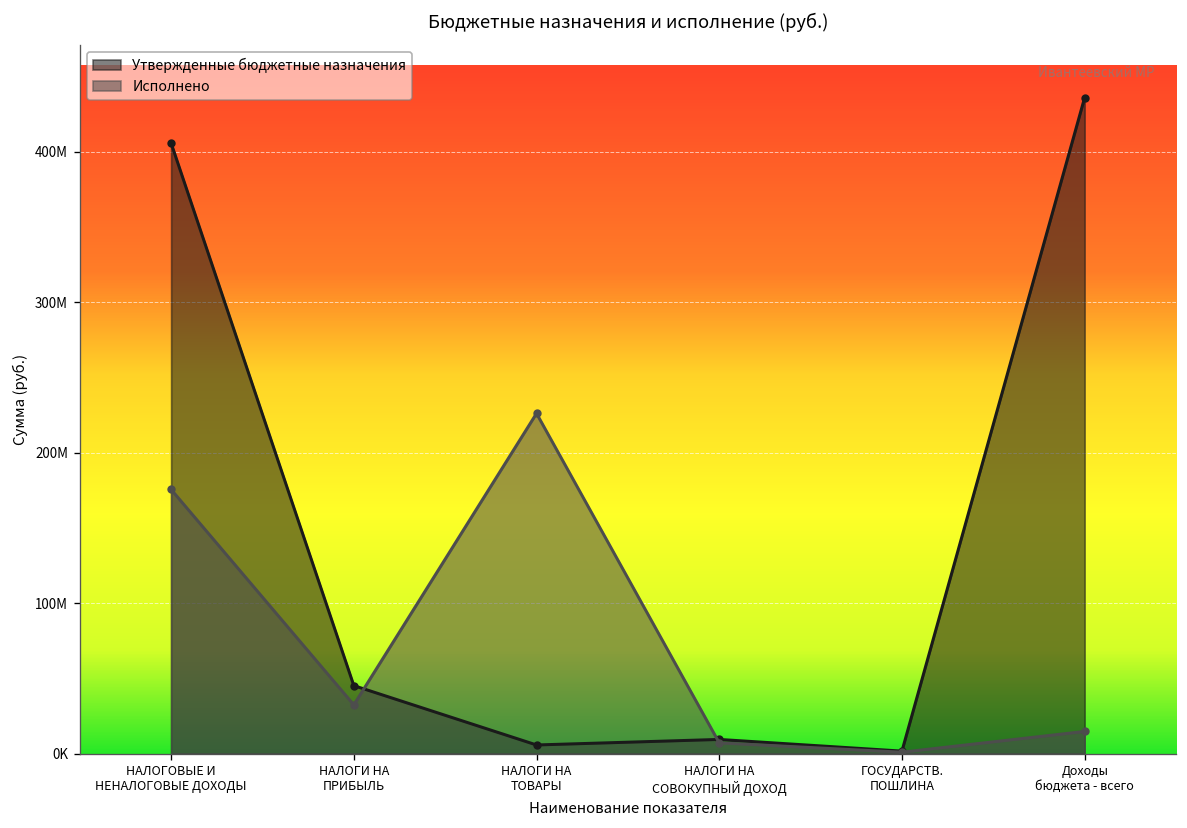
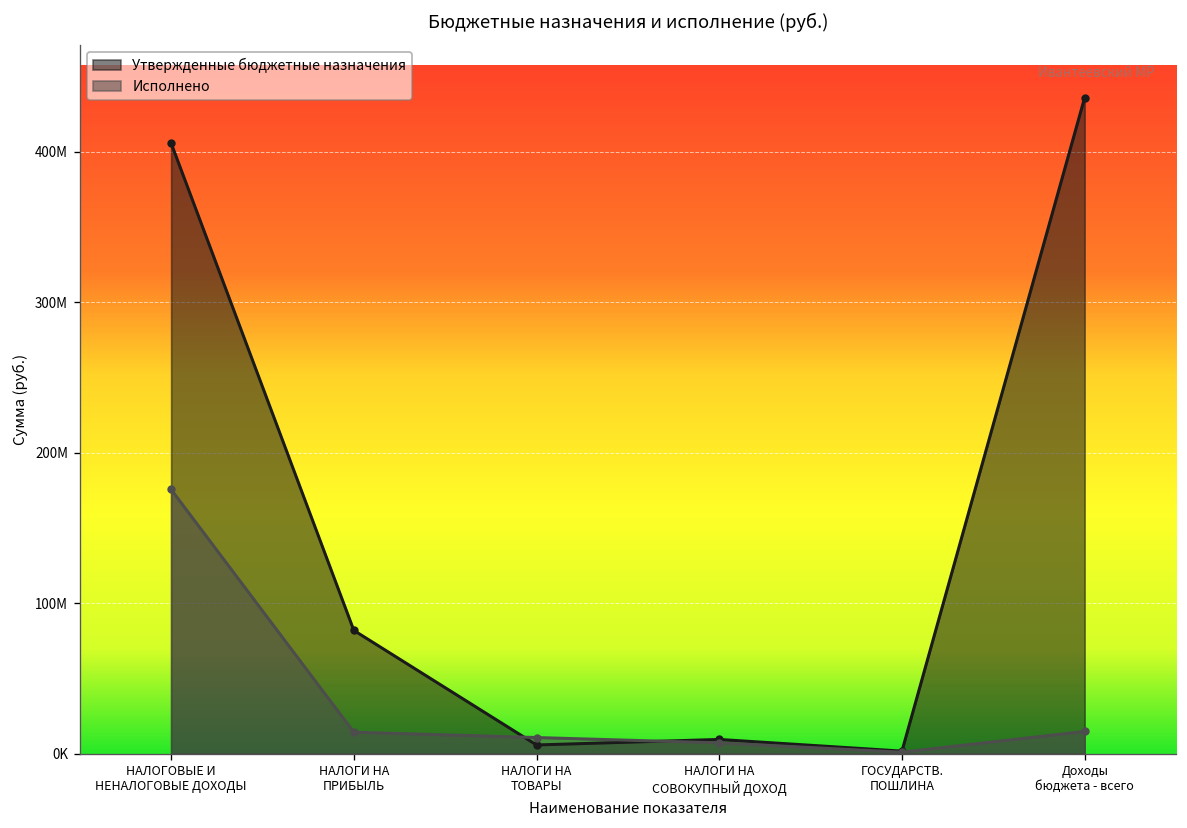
  {
    "Утвержденные бюджетные назначения": {
      "НАЛОГОВЫЕ И НЕНАЛОГОВЫЕ ДОХОДЫ": 406000000,
-     "НАЛОГИ НА ПРИБЫЛЬ": 45000000,
+     "НАЛОГИ НА ПРИБЫЛЬ": 82000000,
      "НАЛОГИ НА ТОВАРЫ": 6000000,
      "НАЛОГИ НА СОВОКУПНЫЙ ДОХОД": 9000000,
      "Доходы бюджета - всего": 436000000
    },
    "Исполнено": {
      "НАЛОГОВЫЕ И НЕНАЛОГОВЫЕ ДОХОДЫ": 176000000,
-     "НАЛОГИ НА ПРИБЫЛЬ": 32000000,
-     "НАЛОГИ НА ТОВАРЫ": 226000000,
+     "НАЛОГИ НА ПРИБЫЛЬ": 14000000,
+     "НАЛОГИ НА ТОВАРЫ": 11000000,
      "НАЛОГИ НА СОВОКУПНЫЙ ДОХОД": 7000000,
      "Доходы бюджета - всего": 15000000
    }
  }
